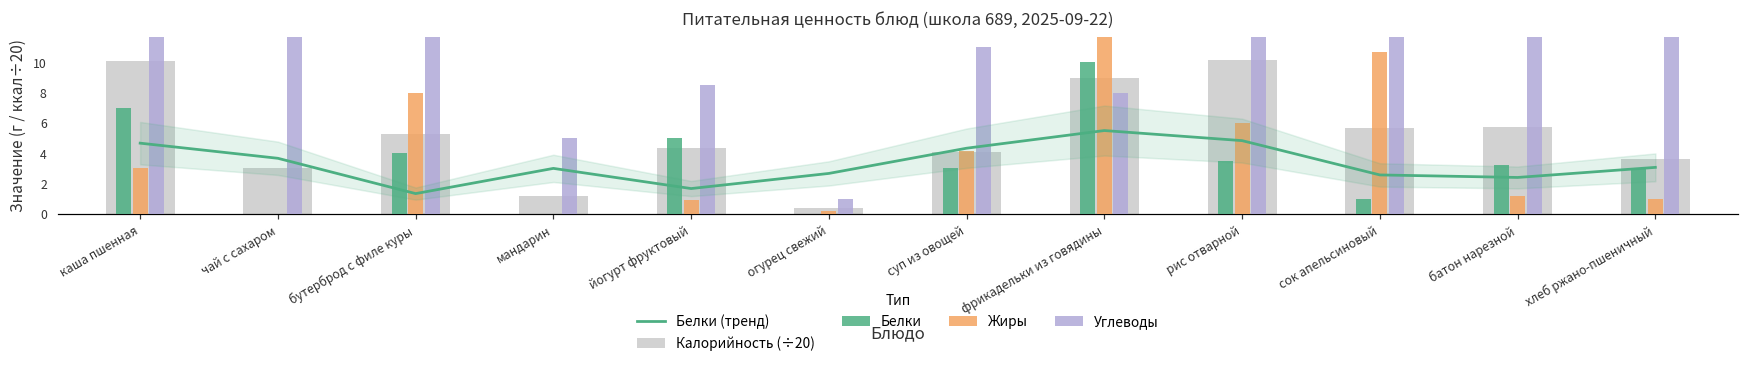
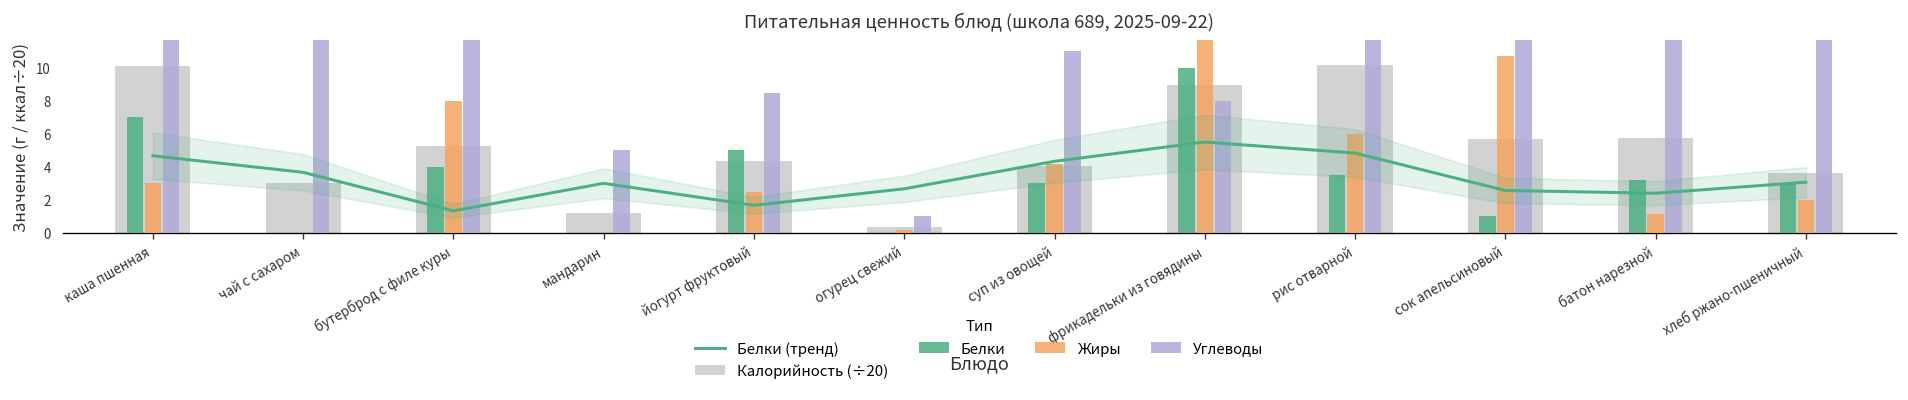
  {
    "Жиры": {
      "чай с сахаром": 0.0,
      "бутерброд с филе куры": 8.0,
      "мандарин": 0.0,
-     "йогурт фруктовый": 0.9,
+     "йогурт фруктовый": 2.5,
      "суп из овощей": 4.2,
      "сок апельсиновый": 10.7,
-     "хлеб ржано-пшеничный": 1
+     "хлеб ржано-пшеничный": 2
    }
  }
